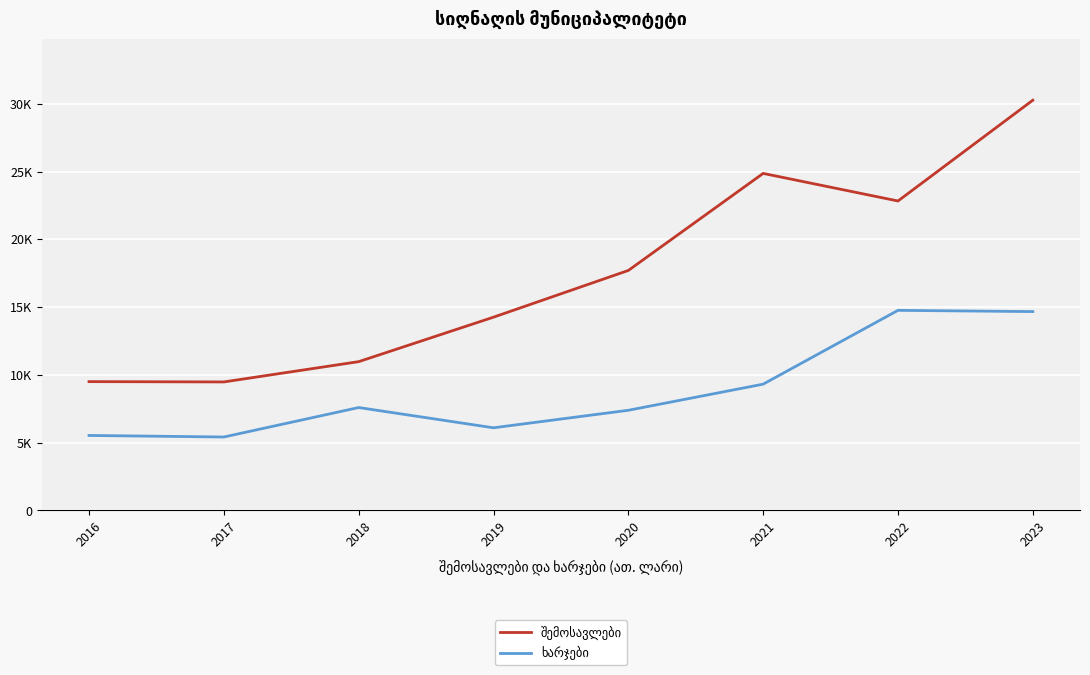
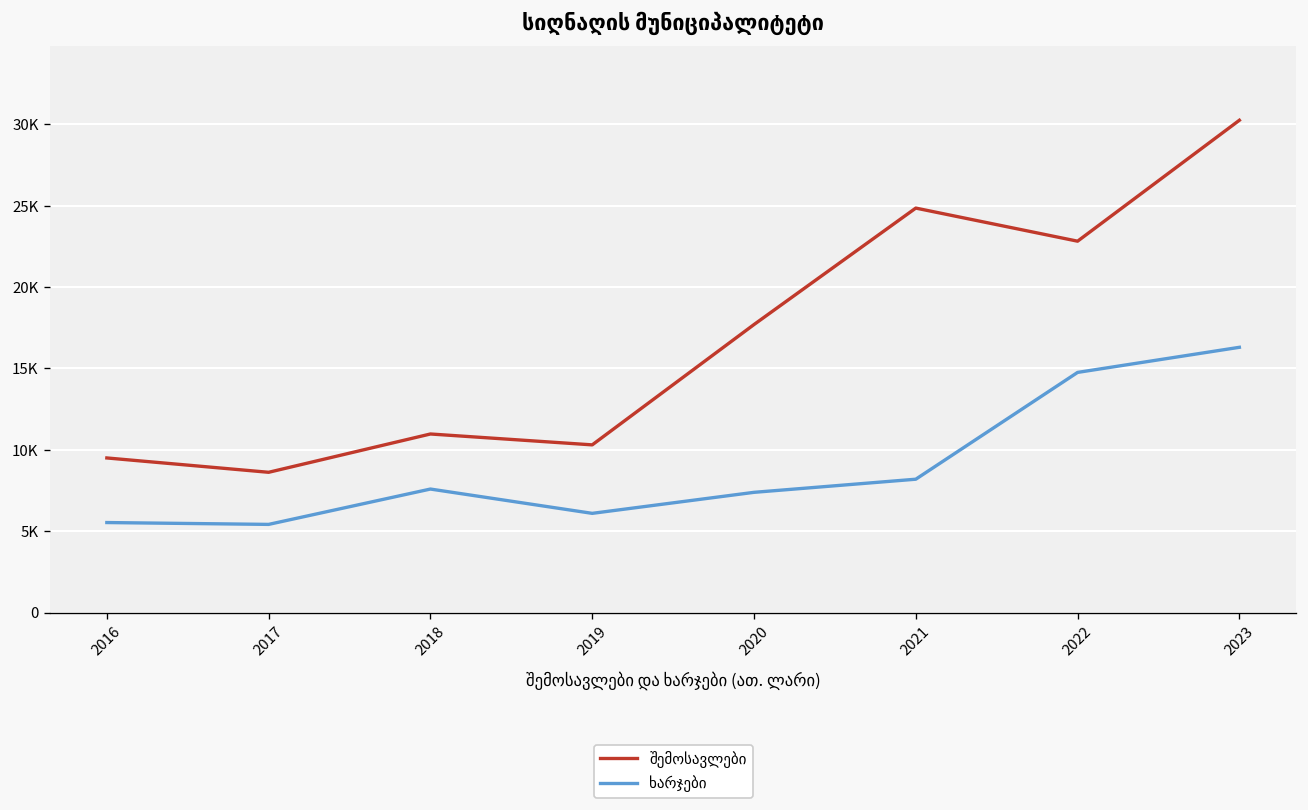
  {
    "შემოსავლები": {
      "2016": 9500,
-     "2017": 9500,
+     "2017": 8600,
      "2018": 11000,
-     "2019": 14300,
+     "2019": 10300,
      "2020": 17700,
      "2021": 24900,
      "2022": 22800,
      "2023": 30300
    },
    "ხარჯები": {
      "2016": 5500,
      "2017": 5400,
      "2018": 7600,
      "2019": 6100,
      "2020": 7400,
-     "2021": 9300,
+     "2021": 8200,
      "2022": 14800,
-     "2023": 14700
+     "2023": 16300
    }
  }
